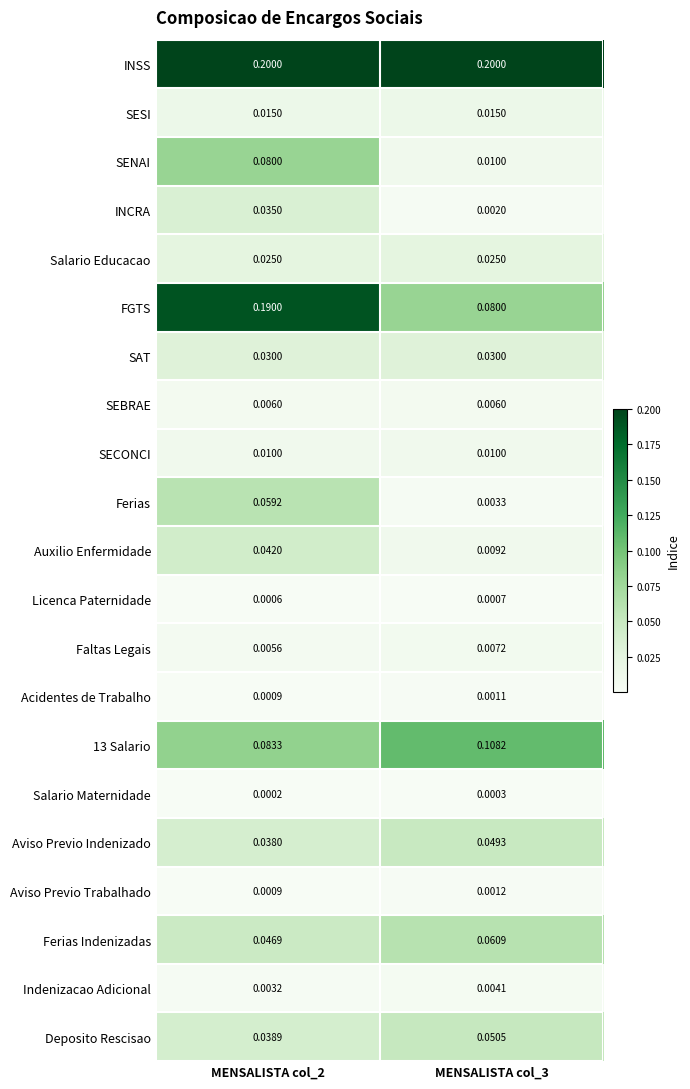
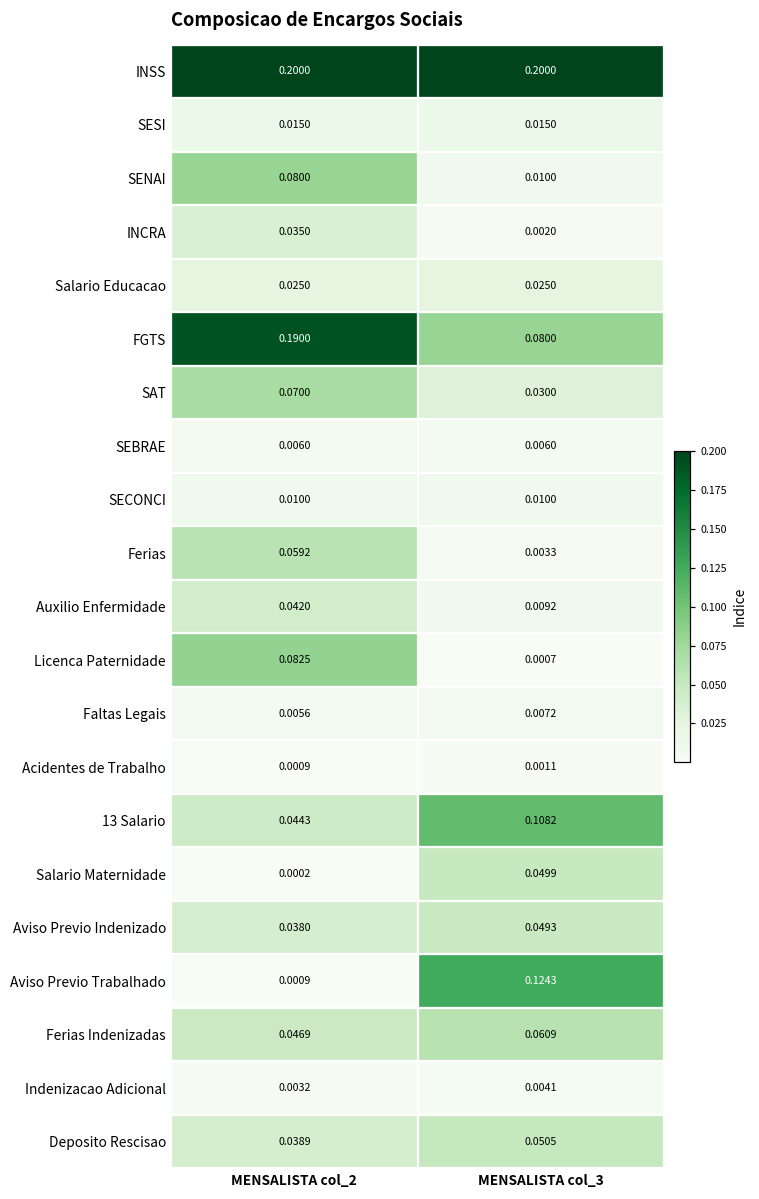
  {
    "INSS": {
      "MENSALISTA col_2": 0.2000,
      "MENSALISTA col_3": 0.2000
    },
    "SESI": {
      "MENSALISTA col_2": 0.0150,
      "MENSALISTA col_3": 0.0150
    },
    "SENAI": {
      "MENSALISTA col_2": 0.0800,
      "MENSALISTA col_3": 0.0100
    },
    "INCRA": {
      "MENSALISTA col_2": 0.0350,
      "MENSALISTA col_3": 0.0020
    },
    "Salario Educacao": {
      "MENSALISTA col_2": 0.0250,
      "MENSALISTA col_3": 0.0250
    },
    "FGTS": {
      "MENSALISTA col_2": 0.1900,
      "MENSALISTA col_3": 0.0800
    },
    "SAT": {
-     "MENSALISTA col_2": 0.0300,
+     "MENSALISTA col_2": 0.0700,
      "MENSALISTA col_3": 0.0300
    },
    "SEBRAE": {
      "MENSALISTA col_2": 0.0060,
      "MENSALISTA col_3": 0.0060
    },
    "SECONCI": {
      "MENSALISTA col_2": 0.0100,
      "MENSALISTA col_3": 0.0100
    },
    "Ferias": {
      "MENSALISTA col_2": 0.0592,
      "MENSALISTA col_3": 0.0033
    },
    "Auxilio Enfermidade": {
      "MENSALISTA col_2": 0.0420,
      "MENSALISTA col_3": 0.0092
    },
    "Licenca Paternidade": {
-     "MENSALISTA col_2": 0.0006,
+     "MENSALISTA col_2": 0.0825,
      "MENSALISTA col_3": 0.0007
    },
    "Faltas Legais": {
      "MENSALISTA col_2": 0.0056,
      "MENSALISTA col_3": 0.0072
    },
    "Acidentes de Trabalho": {
      "MENSALISTA col_2": 0.0009,
      "MENSALISTA col_3": 0.0011
    },
    "13 Salario": {
-     "MENSALISTA col_2": 0.0833,
+     "MENSALISTA col_2": 0.0443,
      "MENSALISTA col_3": 0.1082
    },
    "Salario Maternidade": {
      "MENSALISTA col_2": 0.0002,
-     "MENSALISTA col_3": 0.0003
+     "MENSALISTA col_3": 0.0499
    },
    "Aviso Previo Indenizado": {
      "MENSALISTA col_2": 0.0380,
      "MENSALISTA col_3": 0.0493
    },
    "Aviso Previo Trabalhado": {
      "MENSALISTA col_2": 0.0009,
-     "MENSALISTA col_3": 0.0012
+     "MENSALISTA col_3": 0.1243
    },
    "Ferias Indenizadas": {
      "MENSALISTA col_2": 0.0469,
      "MENSALISTA col_3": 0.0609
    },
    "Indenizacao Adicional": {
      "MENSALISTA col_2": 0.0032,
      "MENSALISTA col_3": 0.0041
    },
    "Deposito Rescisao": {
      "MENSALISTA col_2": 0.0389,
      "MENSALISTA col_3": 0.0505
    }
  }
